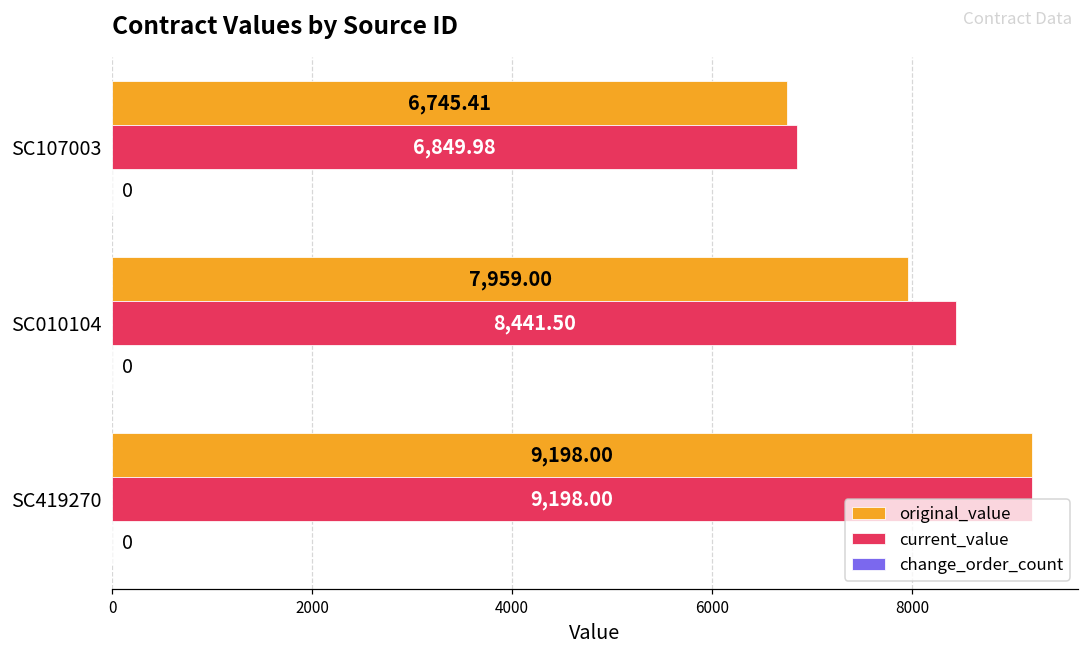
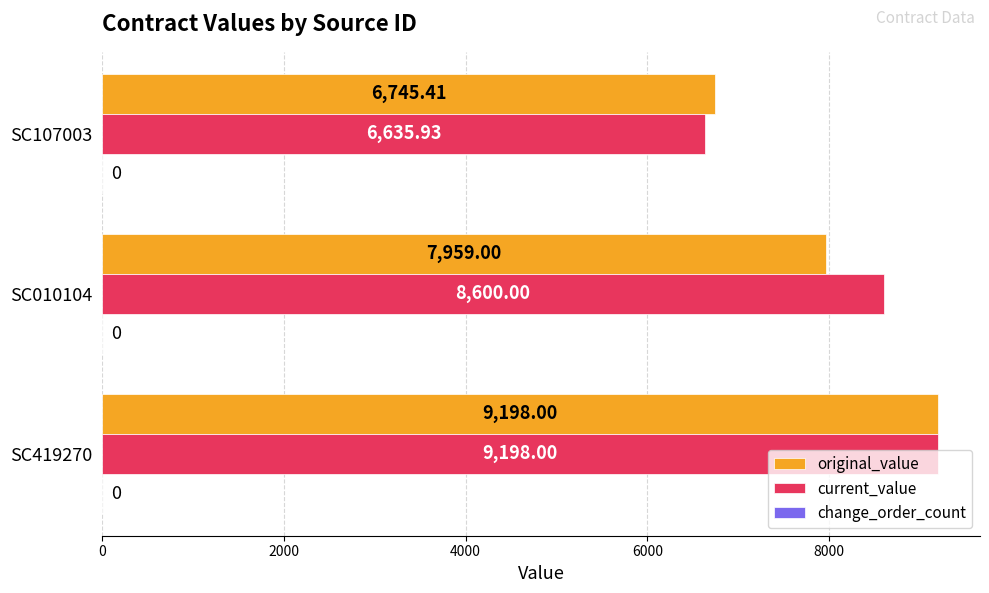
  {
    "original_value": {
      "SC107003": "6,745.41",
      "SC010104": "7,959.00",
      "SC419270": "9,198.00"
    },
    "current_value": {
-     "SC107003": "6,849.98",
-     "SC010104": "8,441.50"
+     "SC107003": "6,635.93",
+     "SC010104": "8,600.00"
    },
    "change_order_count": {
      "SC107003": "0",
      "SC010104": "0",
      "SC419270": "0"
    }
  }
